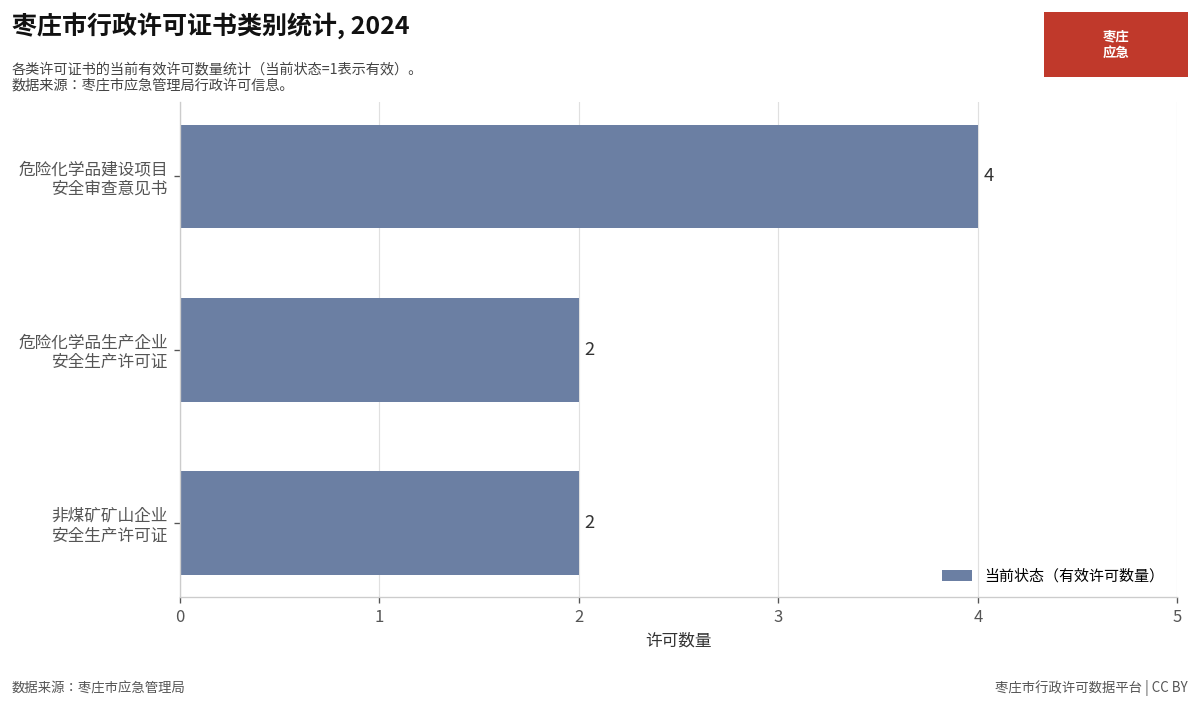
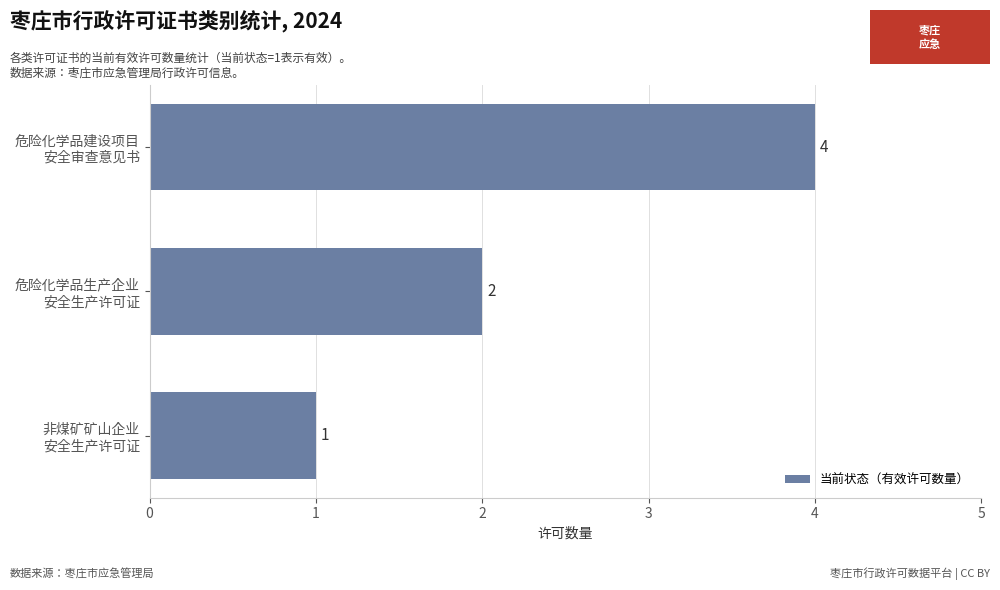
  {
    "危险化学品建设项目 安全审查意见书": 4,
    "危险化学品生产企业 安全生产许可证": 2,
-   "非煤矿矿山企业 安全生产许可证": 2
+   "非煤矿矿山企业 安全生产许可证": 1
  }
